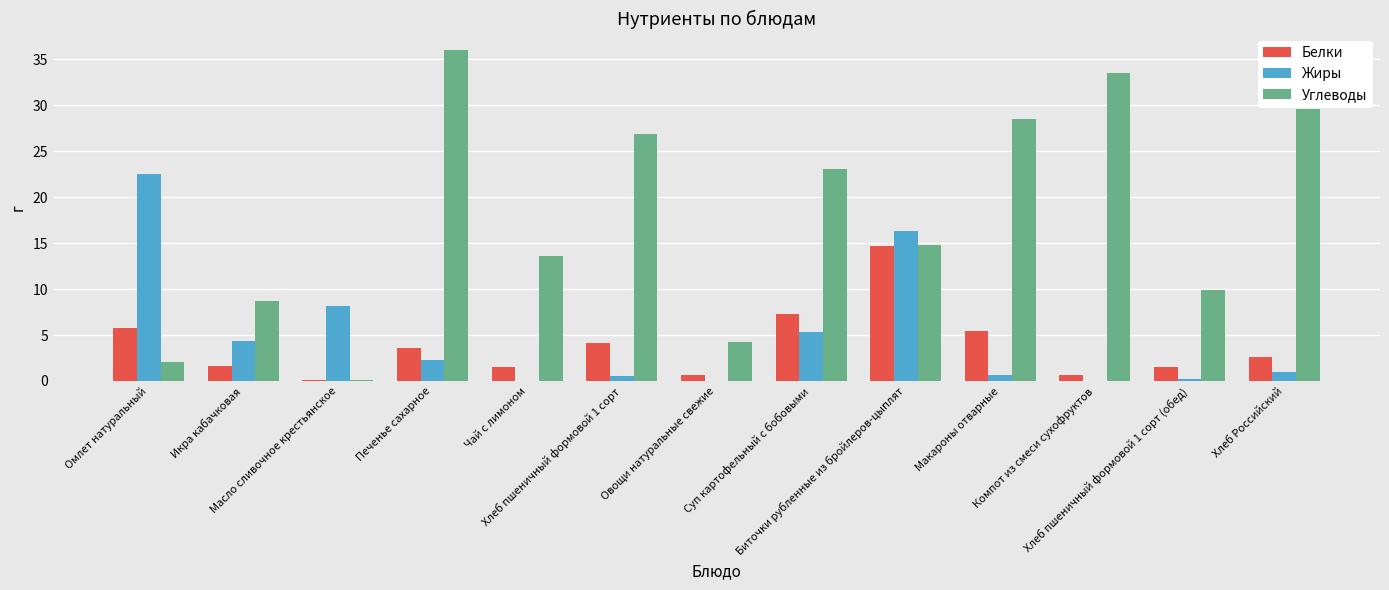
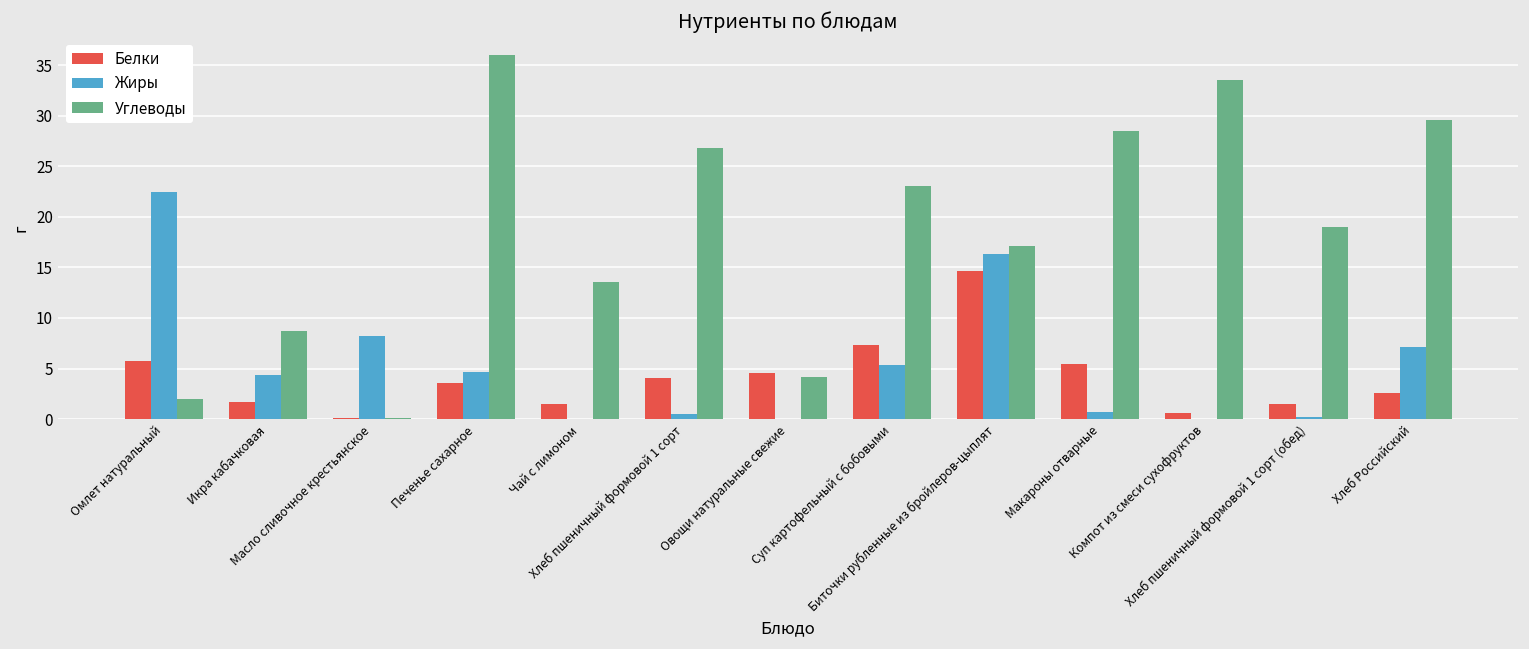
  {
    "Белки": {
      "Омлет натуральный": 6,
      "Икра кабачковая": 2,
      "Печенье сахарное": 4,
      "Чай с лимоном": 2,
      "Хлеб пшеничный формовой 1 сорт": 4,
-     "Овощи натуральные свежие": 1,
+     "Овощи натуральные свежие": 5,
      "Суп картофельный с бобовыми": 7,
      "Биточки рубленные из бройлеров-цыплят": 15,
      "Макароны отварные": 5,
      "Компот из смеси сухофруктов": 1,
      "Хлеб пшеничный формовой 1 сорт (обед)": 2,
      "Хлеб Российский": 3
    },
    "Жиры": {
      "Омлет натуральный": 22,
      "Икра кабачковая": 4,
      "Масло сливочное крестьянское": 8,
-     "Печенье сахарное": 2,
+     "Печенье сахарное": 5,
      "Чай с лимоном": 0,
      "Хлеб пшеничный формовой 1 сорт": 0,
      "Овощи натуральные свежие": 0,
      "Суп картофельный с бобовыми": 5,
      "Биточки рубленные из бройлеров-цыплят": 16,
      "Макароны отварные": 1,
      "Компот из смеси сухофруктов": 0,
-     "Хлеб Российский": 1
+     "Хлеб Российский": 7
    },
    "Углеводы": {
      "Омлет натуральный": 2,
      "Икра кабачковая": 9,
      "Печенье сахарное": 36,
      "Чай с лимоном": 14,
      "Хлеб пшеничный формовой 1 сорт": 27,
      "Овощи натуральные свежие": 4,
      "Суп картофельный с бобовыми": 23,
-     "Биточки рубленные из бройлеров-цыплят": 15,
+     "Биточки рубленные из бройлеров-цыплят": 17,
      "Макароны отварные": 29,
      "Компот из смеси сухофруктов": 34,
-     "Хлеб пшеничный формовой 1 сорт (обед)": 10,
+     "Хлеб пшеничный формовой 1 сорт (обед)": 19,
      "Хлеб Российский": 30
    }
  }
